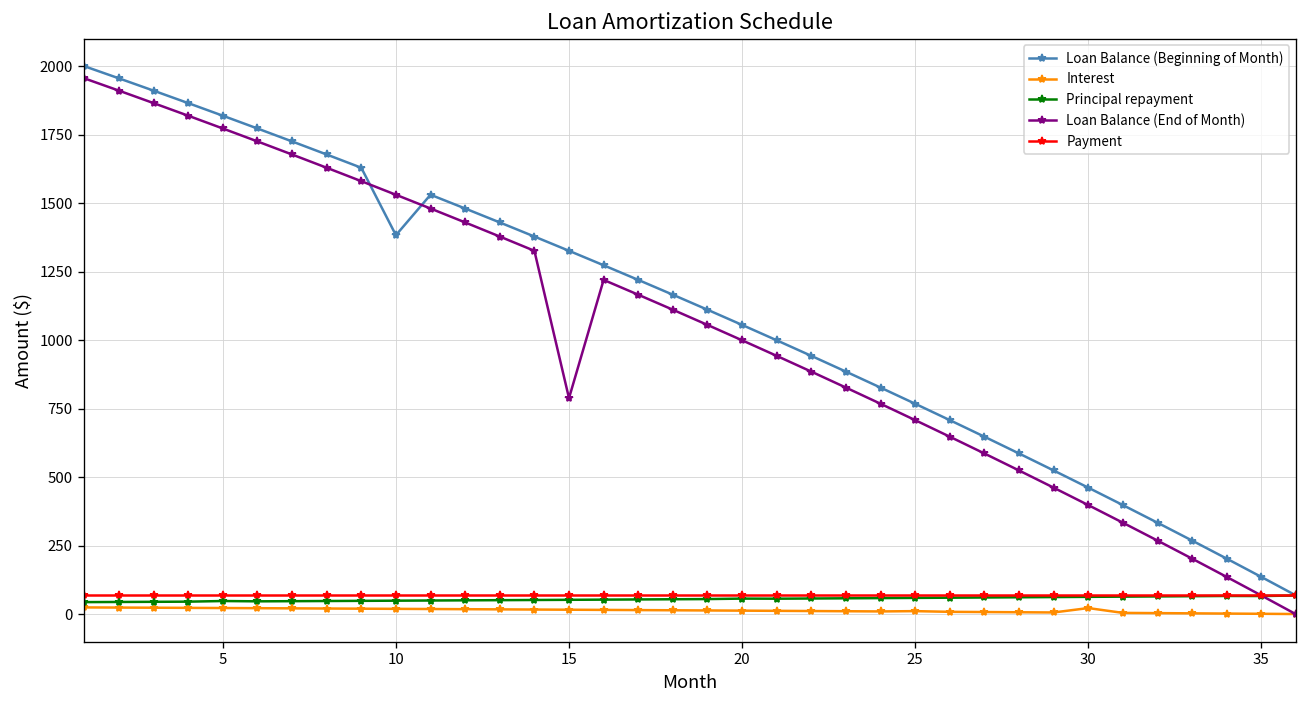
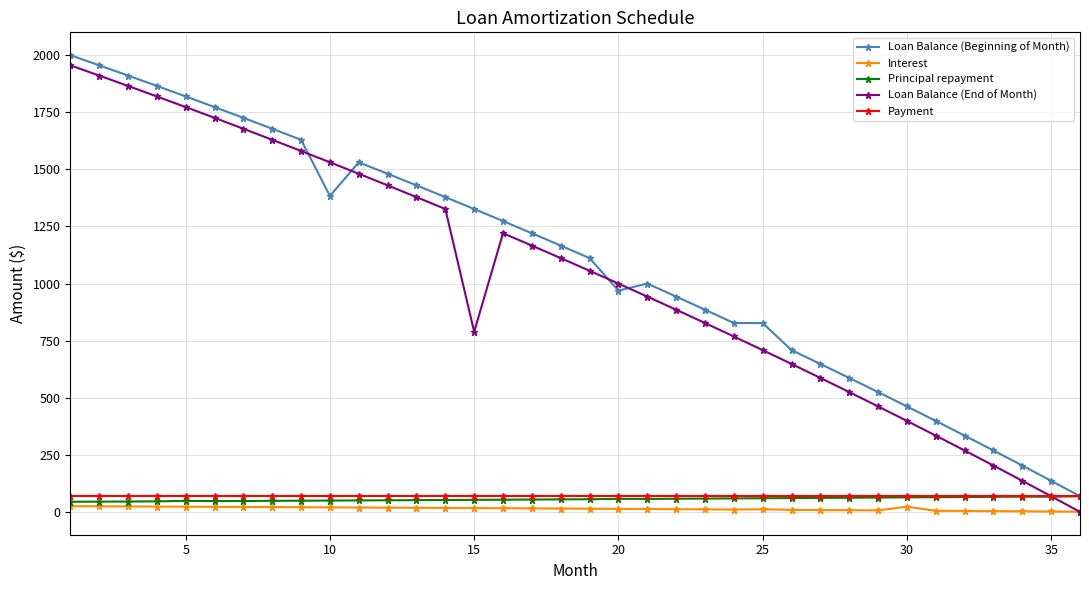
  {
    "Loan Balance (Beginning of Month)": {
      "5": 1820,
      "10": 1380,
      "15": 1330,
-     "20": 1060,
-     "25": 770,
+     "20": 970,
+     "25": 830,
      "30": 460,
      "35": 140
    },
    "Interest": {
      "5": 20,
      "10": 20,
      "15": 20,
      "20": 10,
      "25": 10,
      "30": 20,
      "35": 0
    },
    "Principal repayment": {
      "5": 50,
      "10": 50,
      "15": 50,
      "20": 60
    },
    "Loan Balance (End of Month)": {
      "5": 1770,
      "10": 1530,
      "15": 790,
      "20": 1000,
      "25": 710,
      "30": 400
    },
    "Payment": {
      "5": 70,
      "10": 70,
      "15": 70,
      "20": 70
    }
  }
